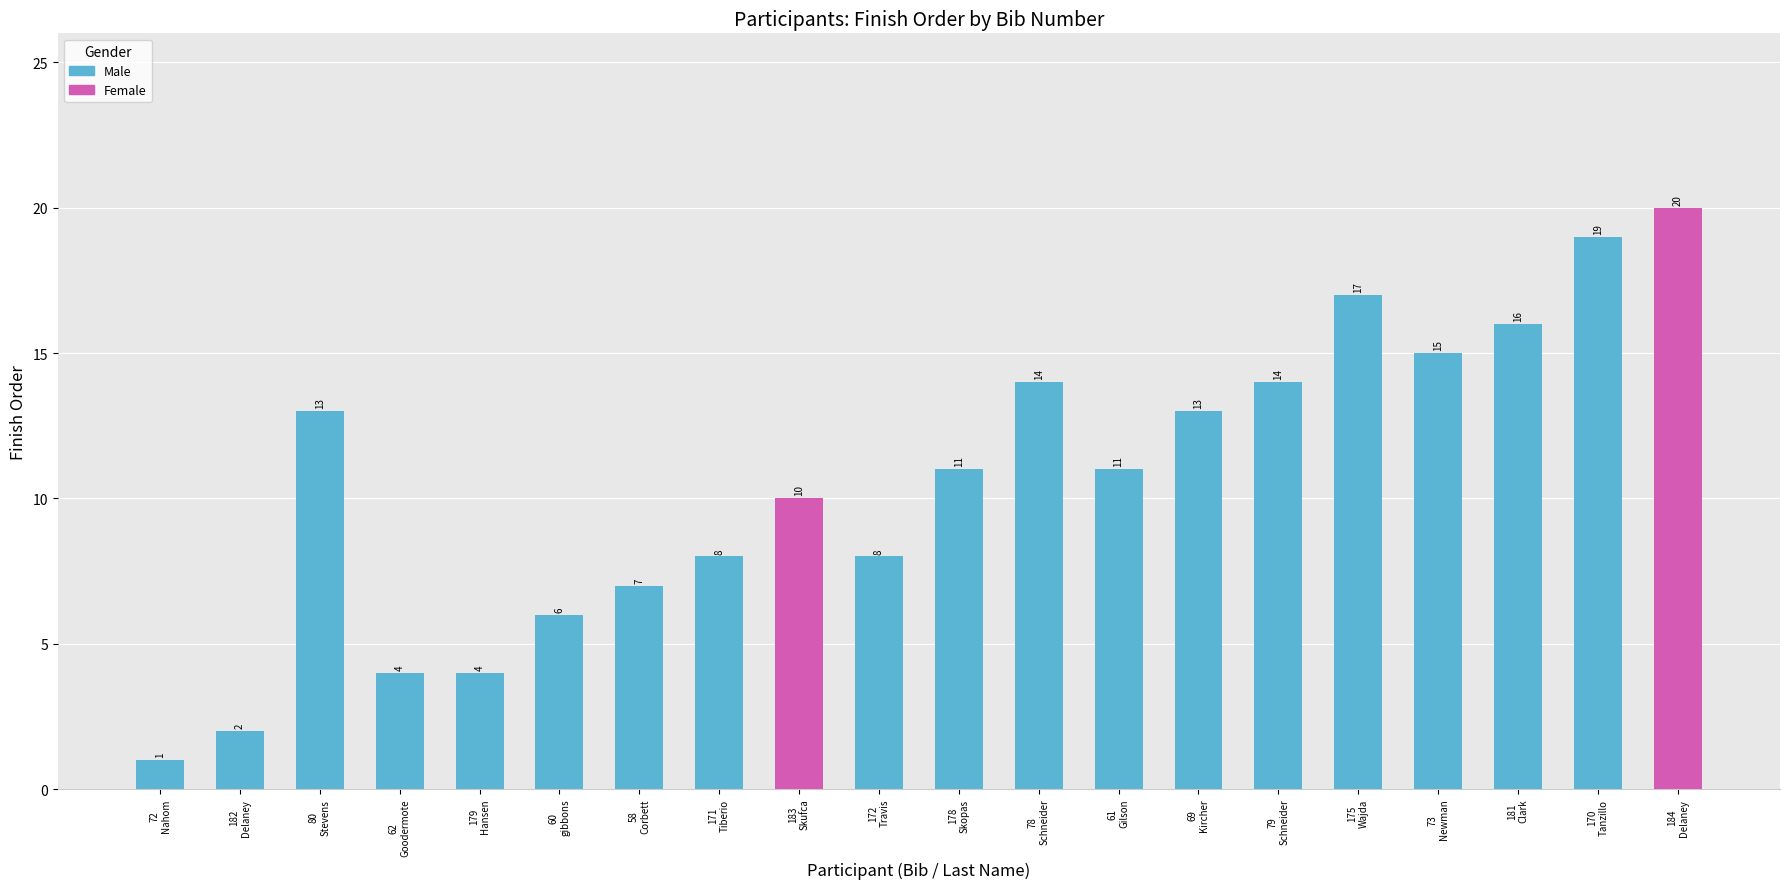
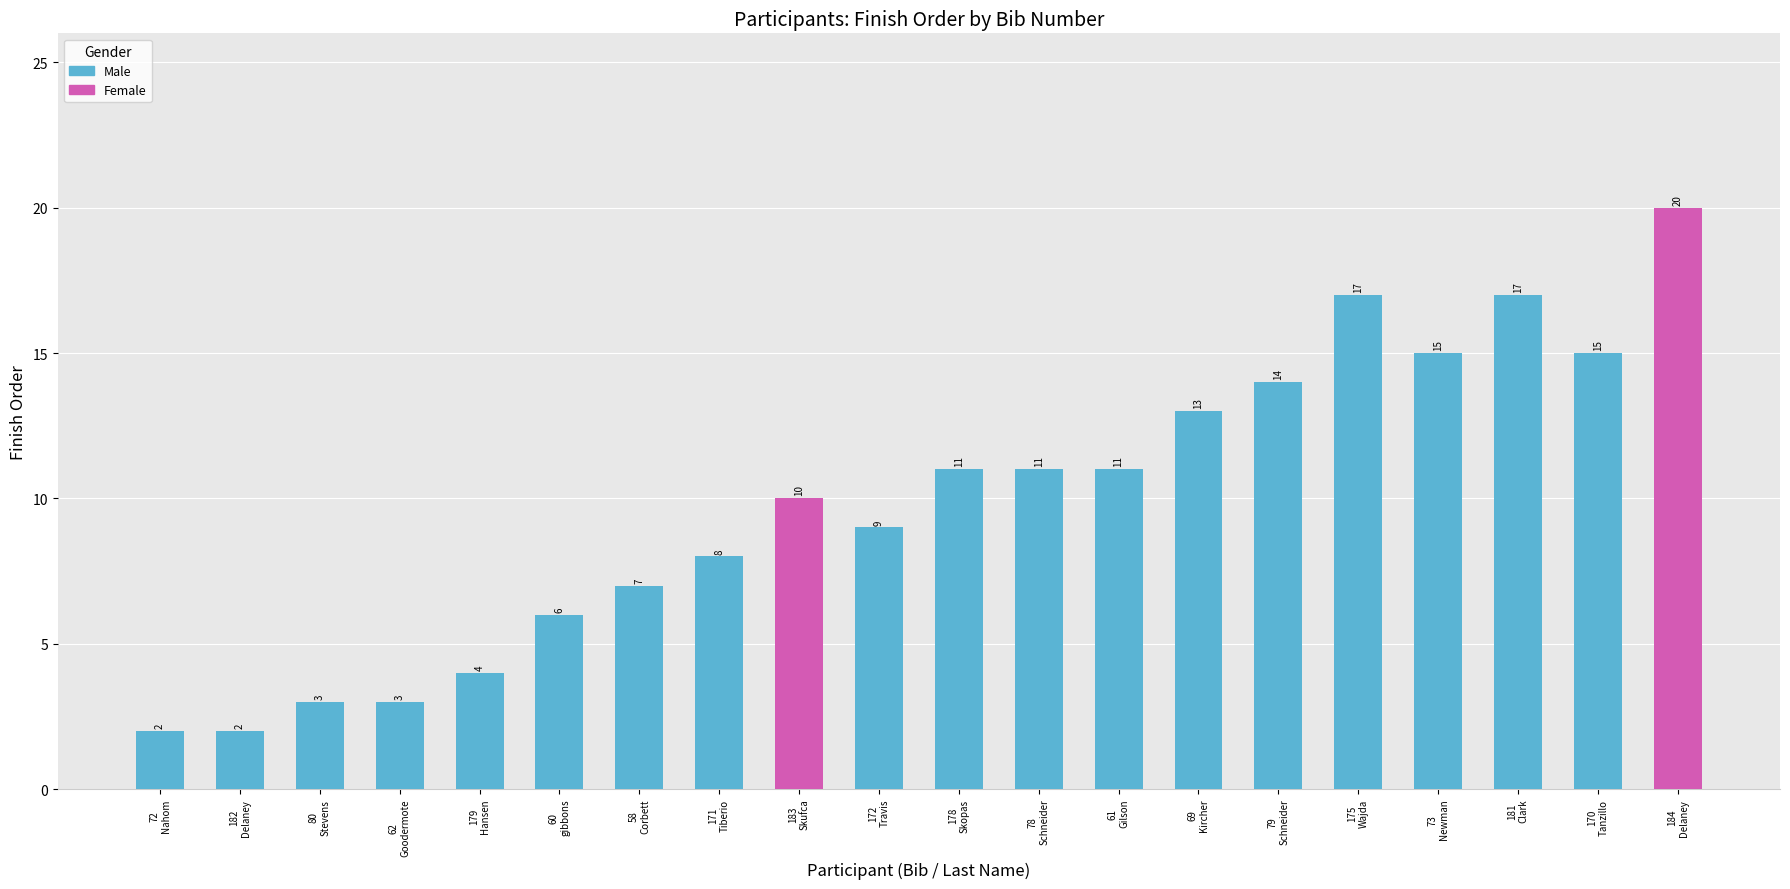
  {
-   "72 Nahom": 1,
+   "72 Nahom": 2,
    "182 Delaney": 2,
-   "80 Stevens": 13,
-   "62 Goodermote": 4,
+   "80 Stevens": 3,
+   "62 Goodermote": 3,
    "179 Hansen": 4,
    "60 gibbons": 6,
    "58 Corbett": 7,
    "171 Tiberio": 8,
    "183 Skufca": 10,
-   "172 Travis": 8,
+   "172 Travis": 9,
    "178 Skopas": 11,
-   "78 Schneider": 14,
+   "78 Schneider": 11,
    "61 Gilson": 11,
    "69 Kircher": 13,
    "79 Schneider": 14,
    "175 Wajda": 17,
    "73 Newman": 15,
-   "181 Clark": 16,
-   "170 Tanzillo": 19,
+   "181 Clark": 17,
+   "170 Tanzillo": 15,
    "184 Delaney": 20
  }
